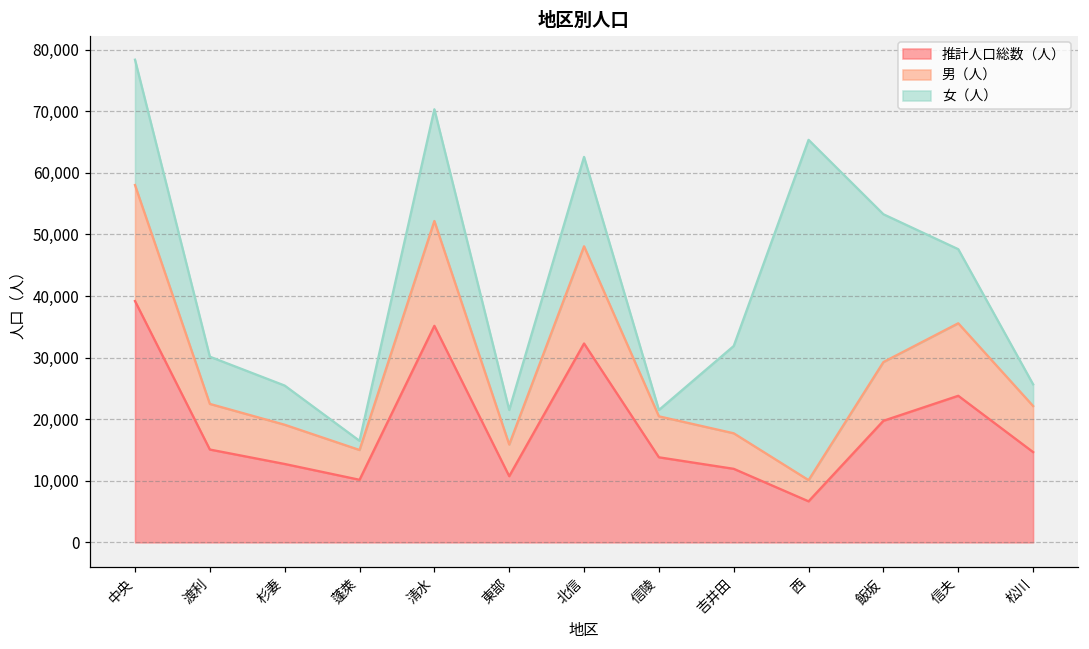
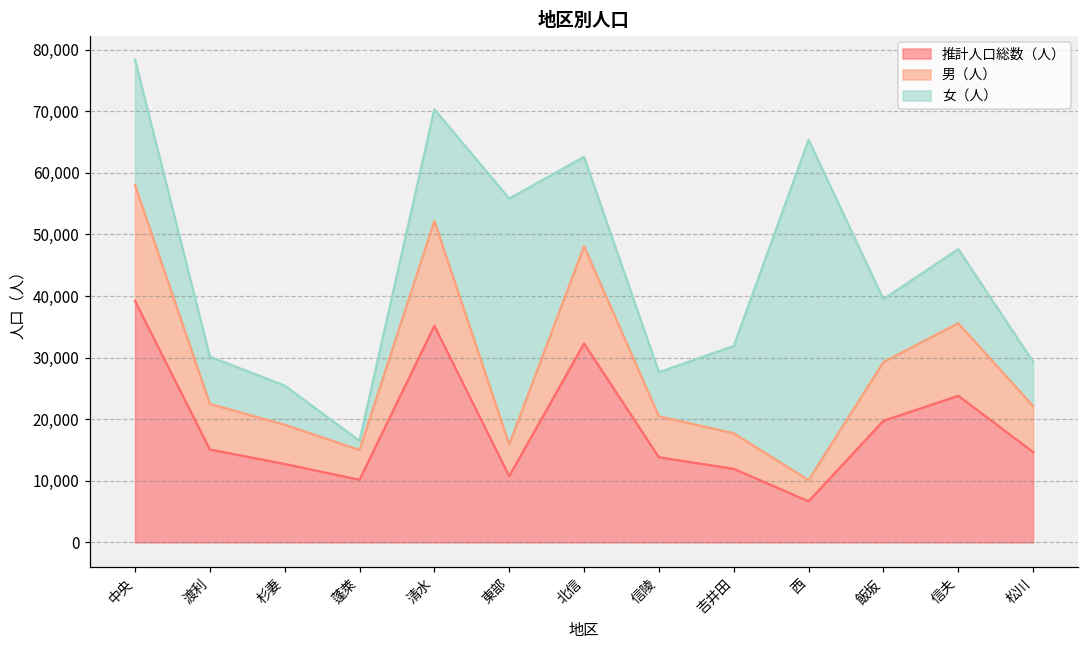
  {
    "女（人）": {
      "中央": "20,000",
      "渡利": "8,000",
      "杉妻": "6,000",
      "蓬萊": "1,000",
      "清水": "18,000",
-     "東部": "6,000",
+     "東部": "40,000",
      "北信": "15,000",
-     "信陵": "1,000",
+     "信陵": "7,000",
      "吉井田": "14,000",
      "西": "55,000",
-     "飯坂": "24,000",
+     "飯坂": "10,000",
      "信夫": "12,000",
-     "松川": "4,000"
+     "松川": "7,000"
    }
  }
